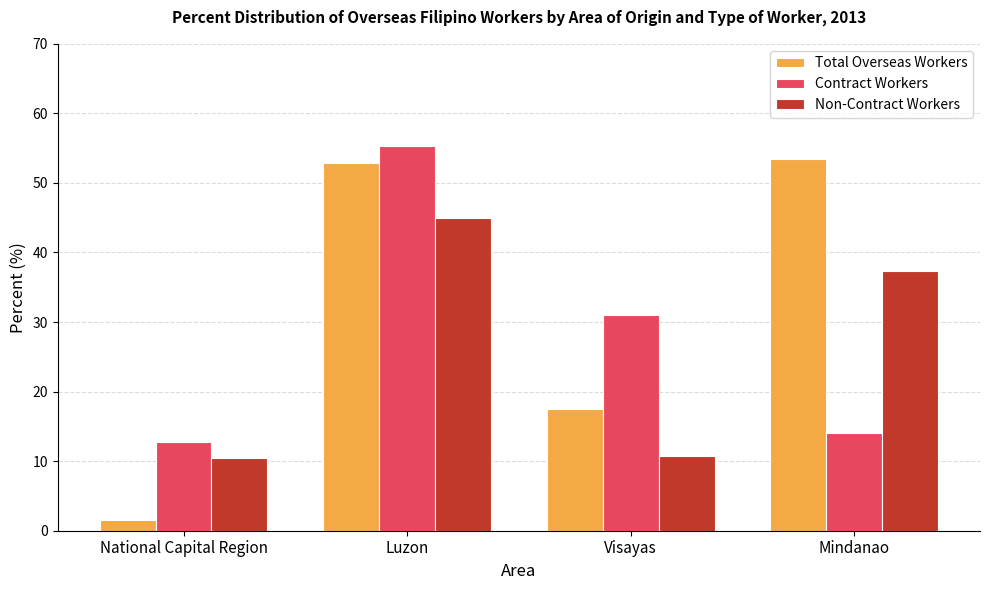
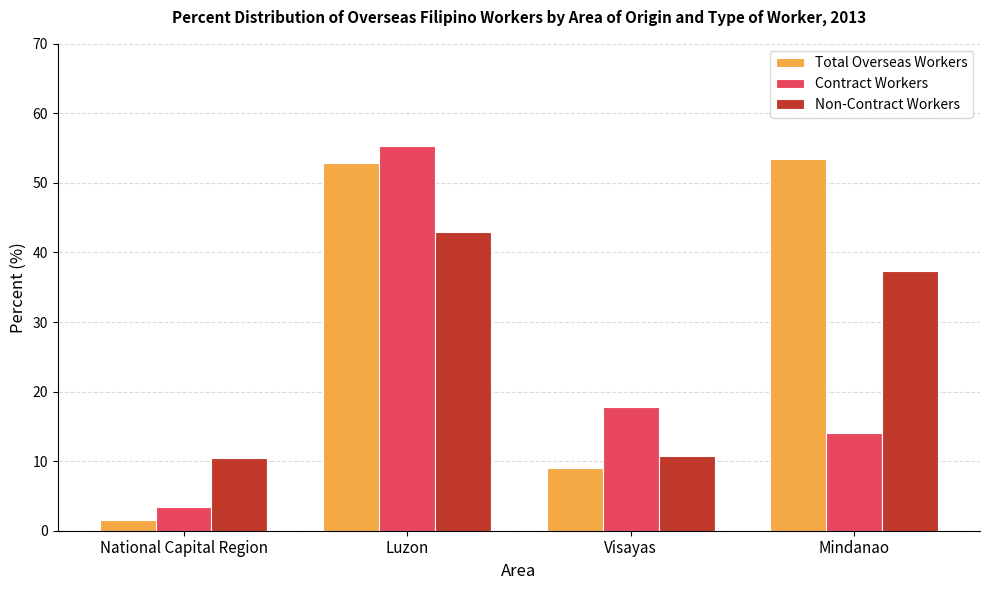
  {
    "Total Overseas Workers": {
      "National Capital Region": 2,
      "Luzon": 53,
-     "Visayas": 18,
+     "Visayas": 9,
      "Mindanao": 53
    },
    "Contract Workers": {
-     "National Capital Region": 13,
+     "National Capital Region": 3,
      "Luzon": 55,
-     "Visayas": 31,
+     "Visayas": 18,
      "Mindanao": 14
    },
    "Non-Contract Workers": {
      "National Capital Region": 11,
-     "Luzon": 45,
+     "Luzon": 43,
      "Visayas": 11,
      "Mindanao": 37
    }
  }
